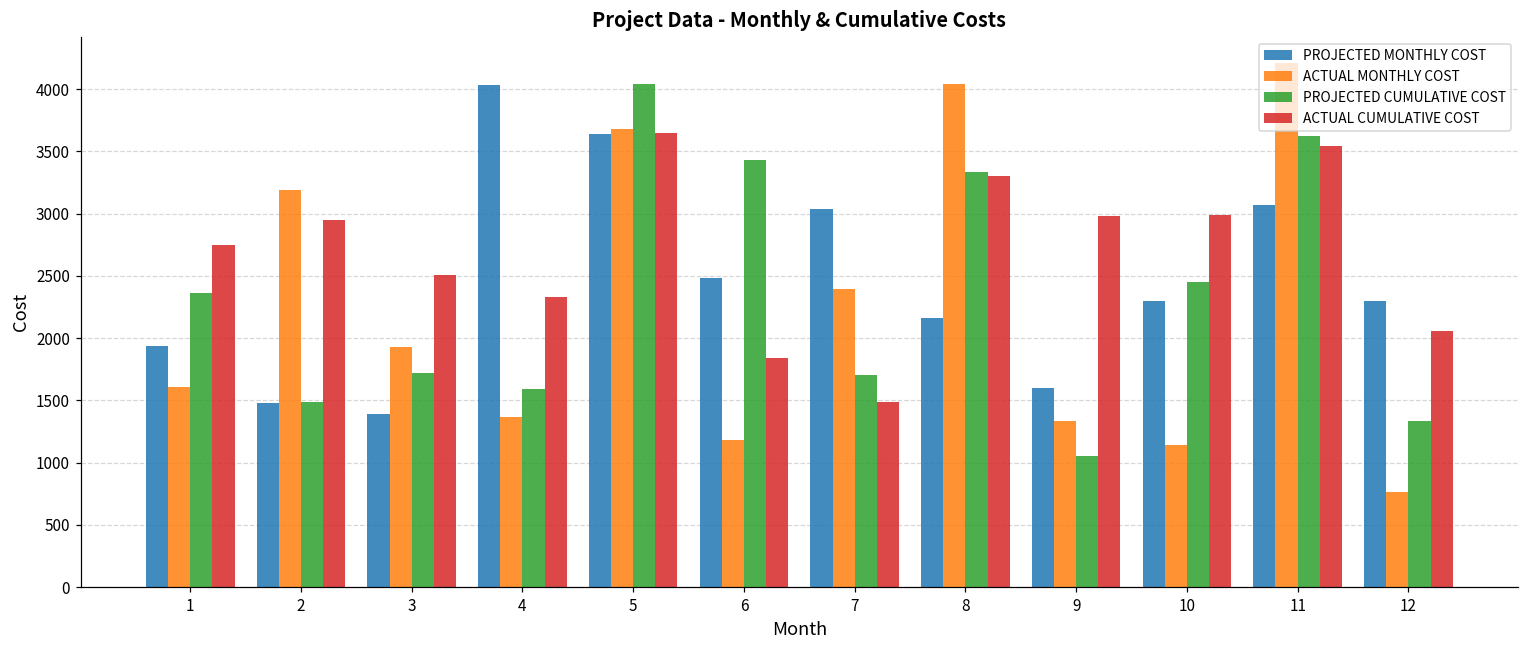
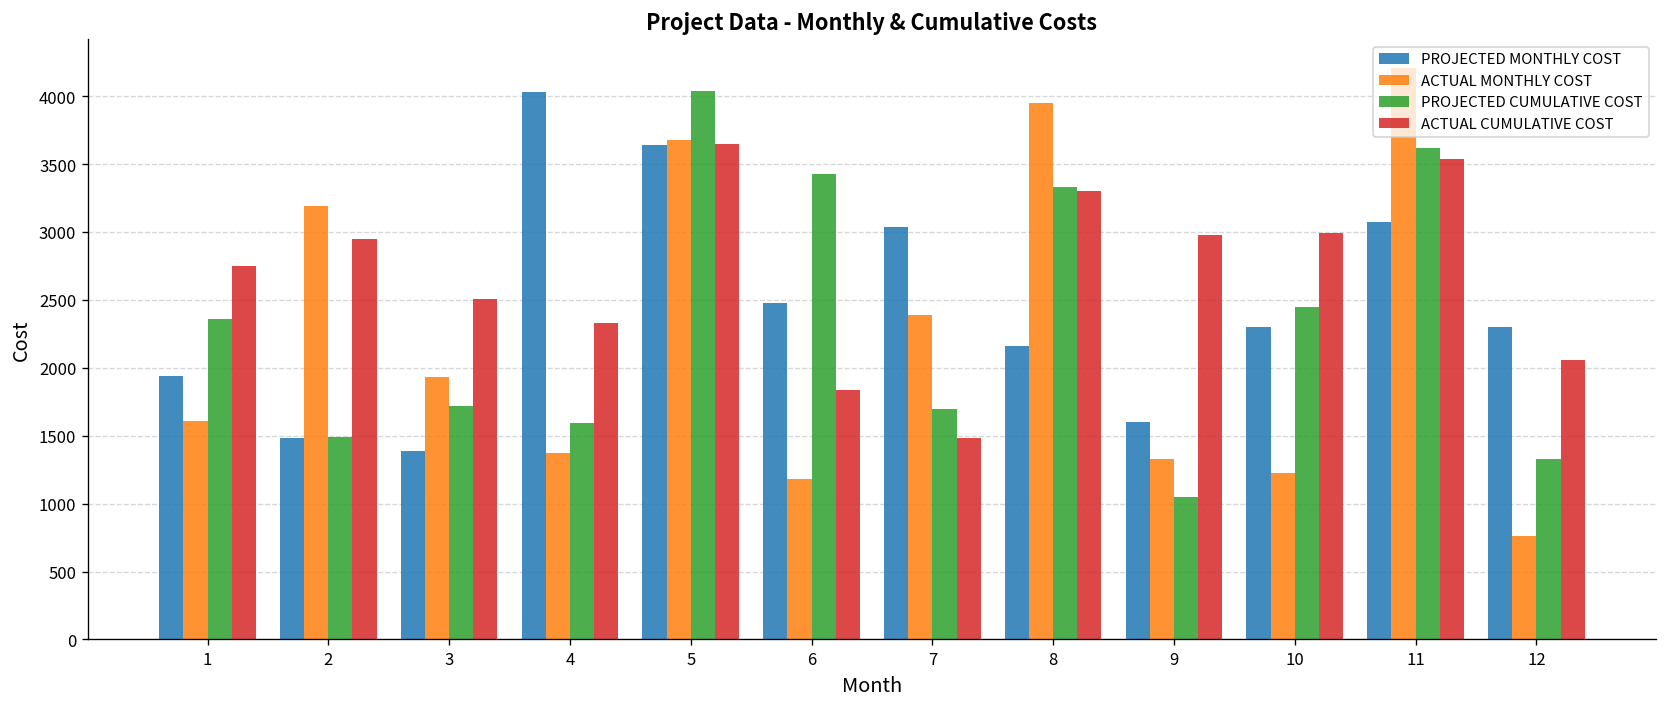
  {
    "PROJECTED MONTHLY COST": {
      "1": 1940,
      "2": 1480,
      "3": 1390,
      "4": 4030,
      "5": 3640,
      "6": 2480,
      "7": 3040,
      "8": 2160,
      "9": 1600,
      "10": 2300,
      "11": 3070,
      "12": 2300
    },
    "ACTUAL MONTHLY COST": {
      "1": 1610,
      "2": 3190,
      "3": 1930,
      "4": 1370,
      "5": 3680,
      "6": 1180,
      "7": 2390,
-     "8": 4040,
+     "8": 3950,
      "9": 1330,
-     "10": 1140,
+     "10": 1230,
      "12": 760
    },
    "PROJECTED CUMULATIVE COST": {
      "1": 2360,
      "2": 1490,
      "3": 1720,
      "4": 1590,
      "5": 4040,
      "6": 3430,
      "7": 1700,
      "8": 3330,
      "9": 1050,
      "10": 2450,
      "11": 3620,
      "12": 1330
    },
    "ACTUAL CUMULATIVE COST": {
      "1": 2750,
      "2": 2950,
      "3": 2510,
      "4": 2330,
      "5": 3650,
      "6": 1840,
      "7": 1480,
      "8": 3300,
      "9": 2980,
      "10": 2990,
      "11": 3540,
      "12": 2050
    }
  }
